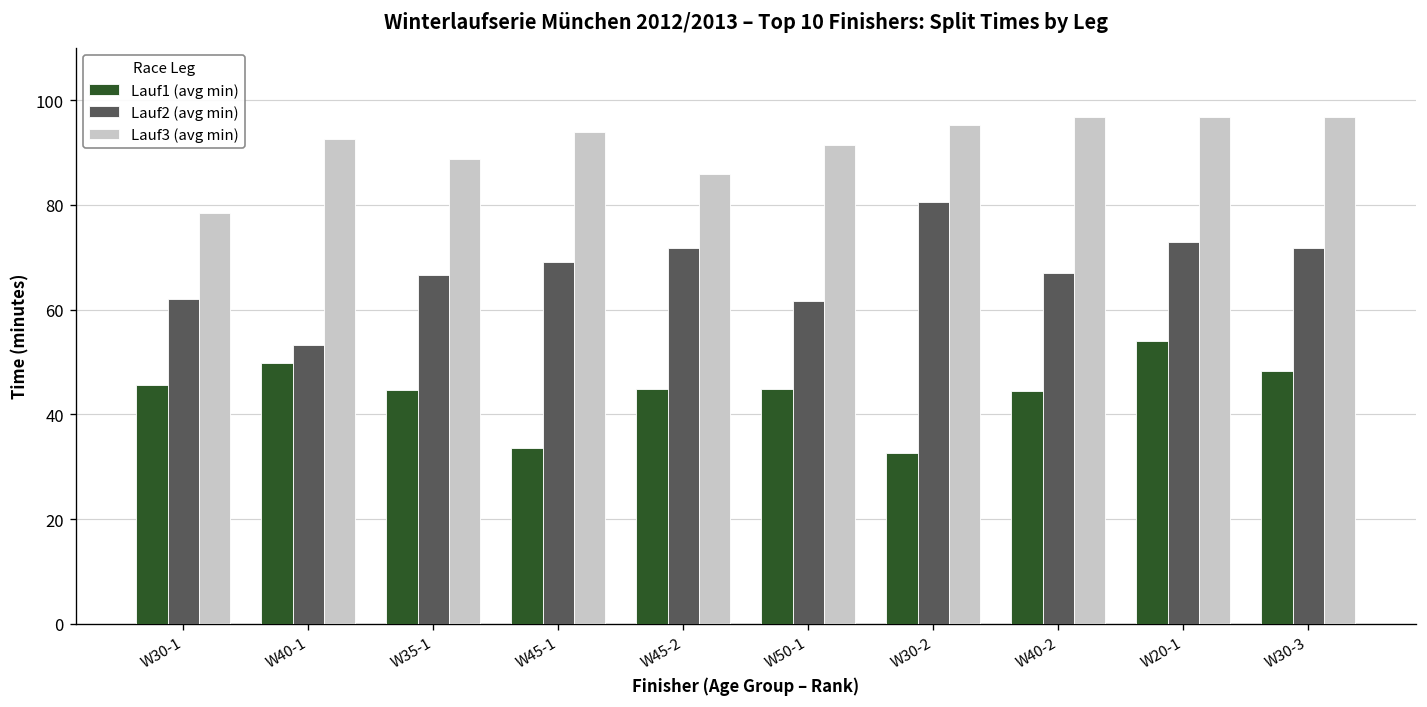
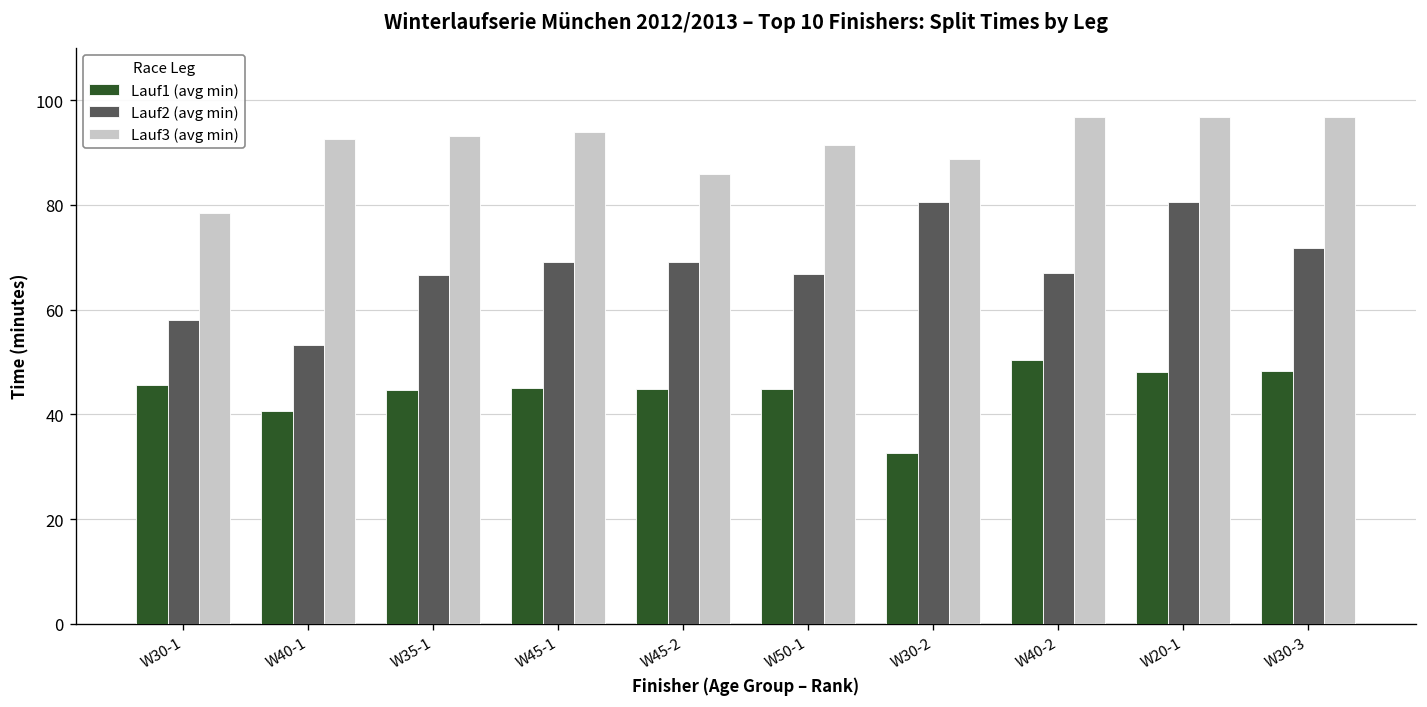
  {
    "Lauf1 (avg min)": {
      "W30-1": 46,
-     "W40-1": 50,
+     "W40-1": 41,
      "W35-1": 45,
-     "W45-1": 34,
+     "W45-1": 45,
      "W45-2": 45,
      "W50-1": 45,
      "W30-2": 33,
-     "W40-2": 44,
-     "W20-1": 54,
+     "W40-2": 50,
+     "W20-1": 48,
      "W30-3": 48
    },
    "Lauf2 (avg min)": {
-     "W30-1": 62,
+     "W30-1": 58,
      "W40-1": 53,
      "W35-1": 67,
      "W45-1": 69,
-     "W45-2": 72,
-     "W50-1": 62,
+     "W45-2": 69,
+     "W50-1": 67,
      "W30-2": 81,
      "W40-2": 67,
-     "W20-1": 73,
+     "W20-1": 81,
      "W30-3": 72
    },
    "Lauf3 (avg min)": {
      "W30-1": 79,
      "W40-1": 93,
-     "W35-1": 89,
+     "W35-1": 93,
      "W45-1": 94,
      "W45-2": 86,
      "W50-1": 92,
-     "W30-2": 95,
+     "W30-2": 89,
      "W40-2": 97,
      "W20-1": 97,
      "W30-3": 97
    }
  }
